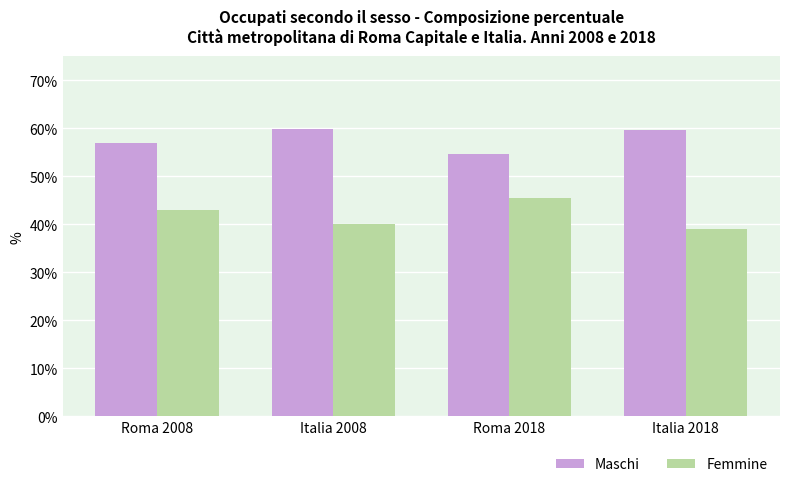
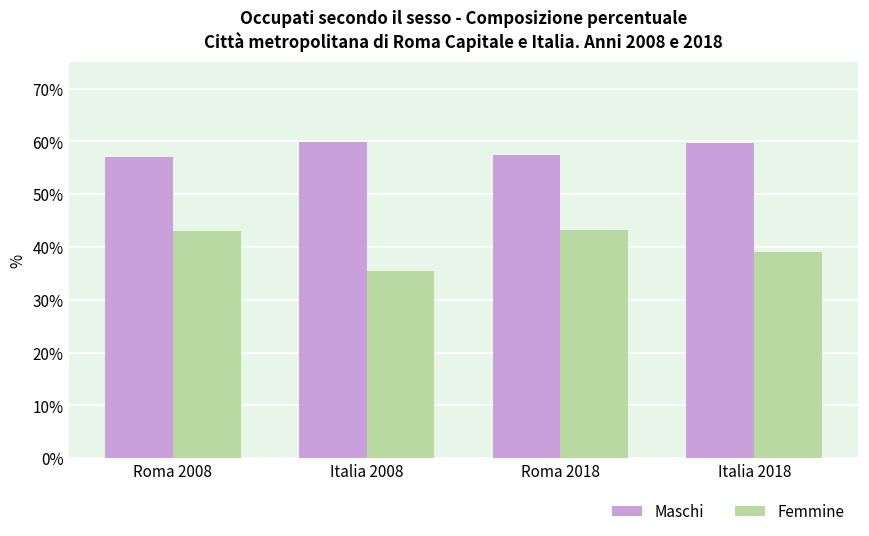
  {
    "Maschi": {
      "Roma 2008": "57%",
      "Italia 2008": "60%",
-     "Roma 2018": "55%",
+     "Roma 2018": "57%",
      "Italia 2018": "60%"
    },
    "Femmine": {
      "Roma 2008": "43%",
-     "Italia 2008": "40%",
-     "Roma 2018": "45%",
+     "Italia 2008": "35%",
+     "Roma 2018": "43%",
      "Italia 2018": "39%"
    }
  }
